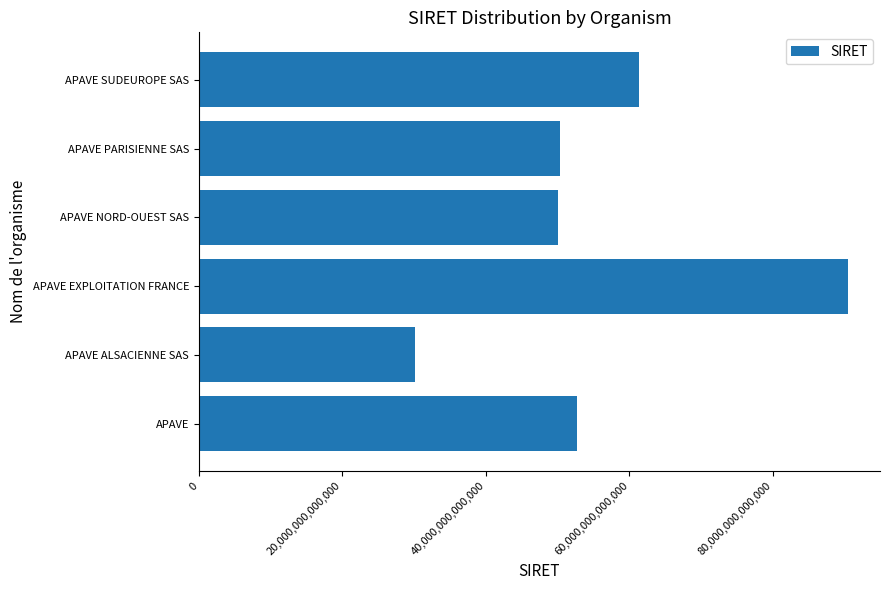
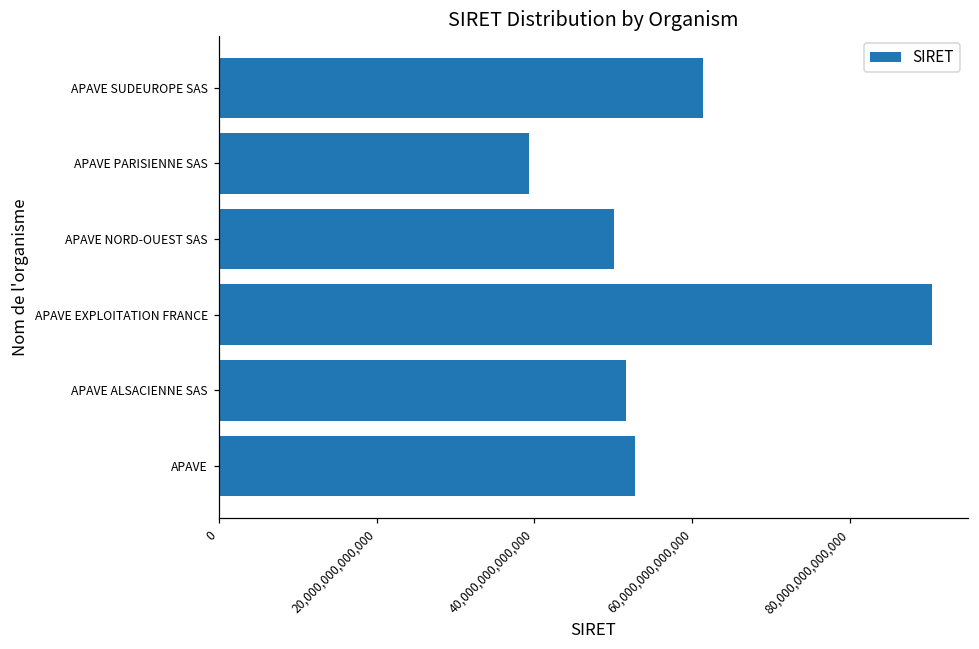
  {
    "APAVE SUDEUROPE SAS": "61,000,000,000,000",
-   "APAVE PARISIENNE SAS": "50,000,000,000,000",
+   "APAVE PARISIENNE SAS": "39,000,000,000,000",
    "APAVE NORD-OUEST SAS": "50,000,000,000,000",
    "APAVE EXPLOITATION FRANCE": "90,000,000,000,000",
-   "APAVE ALSACIENNE SAS": "30,000,000,000,000",
+   "APAVE ALSACIENNE SAS": "52,000,000,000,000",
    "APAVE": "53,000,000,000,000"
  }
